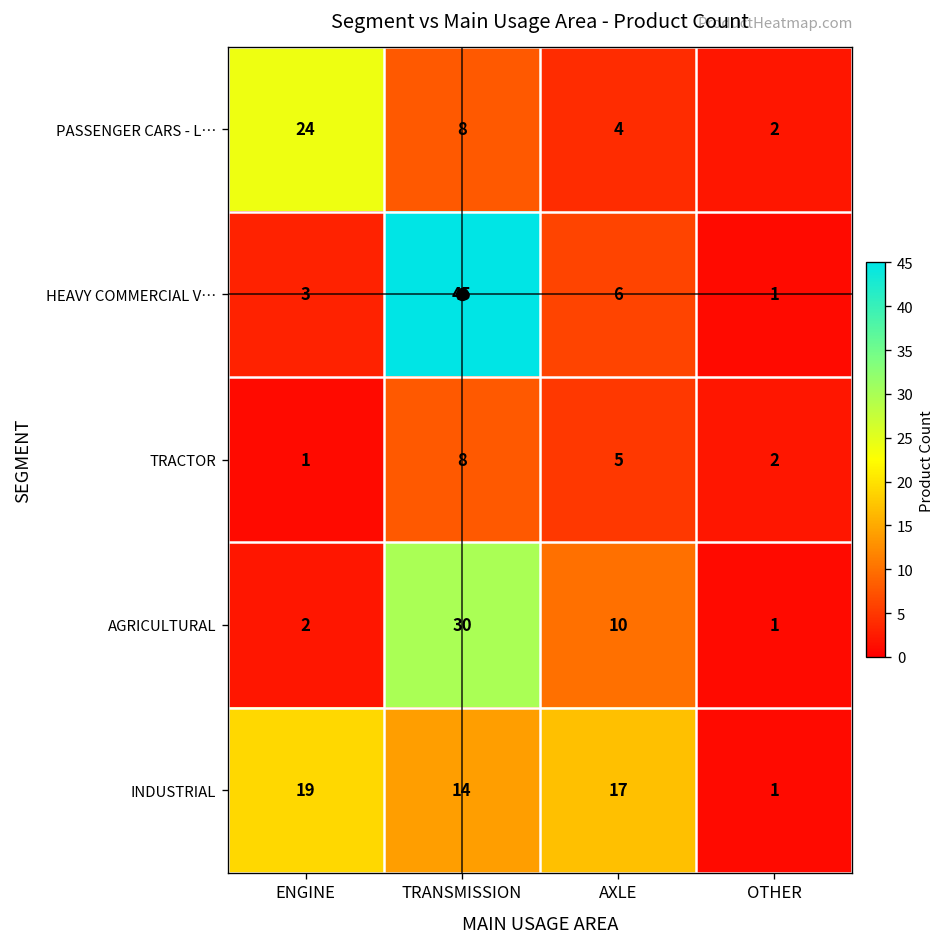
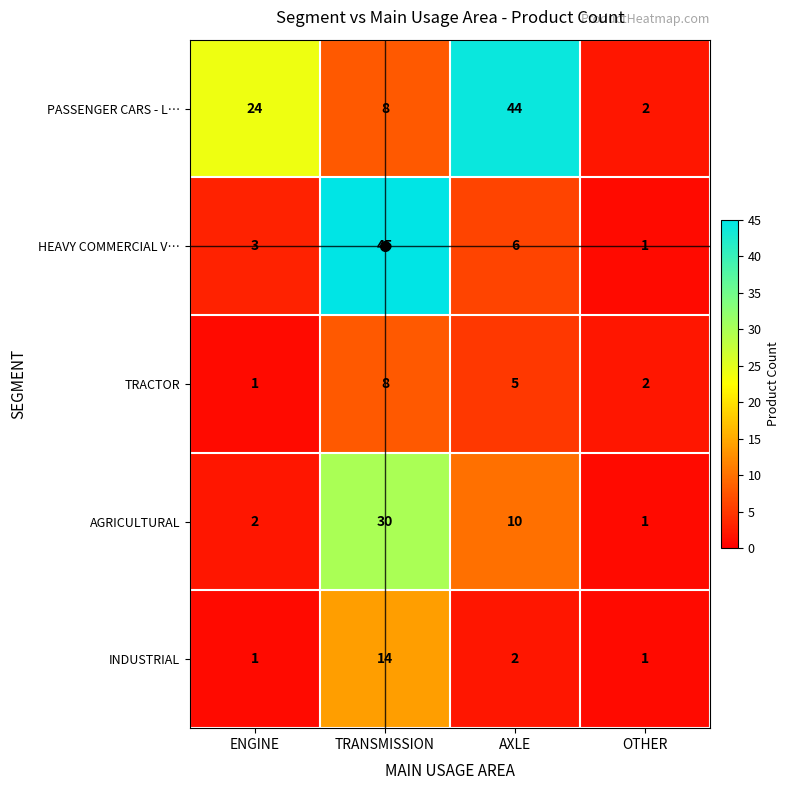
  {
    "PASSENGER CARS - L…": {
      "ENGINE": 24,
      "TRANSMISSION": 8,
-     "AXLE": 4,
+     "AXLE": 44,
      "OTHER": 2
    },
    "HEAVY COMMERCIAL V…": {
      "ENGINE": 3,
      "AXLE": 6,
      "OTHER": 1
    },
    "TRACTOR": {
      "ENGINE": 1,
      "TRANSMISSION": 8,
      "AXLE": 5,
      "OTHER": 2
    },
    "AGRICULTURAL": {
      "ENGINE": 2,
      "TRANSMISSION": 30,
      "AXLE": 10,
      "OTHER": 1
    },
    "INDUSTRIAL": {
-     "ENGINE": 19,
+     "ENGINE": 1,
      "TRANSMISSION": 14,
-     "AXLE": 17,
+     "AXLE": 2,
      "OTHER": 1
    }
  }
